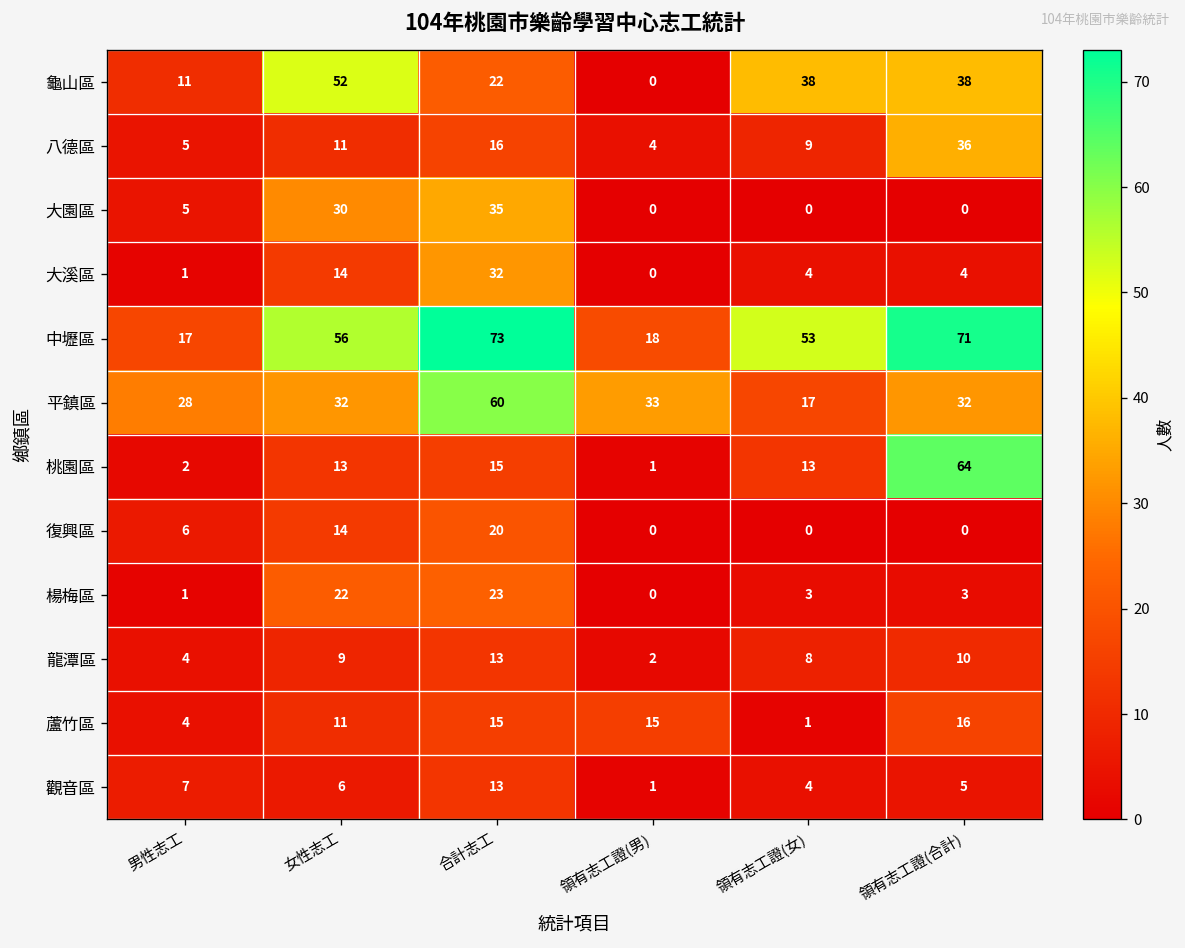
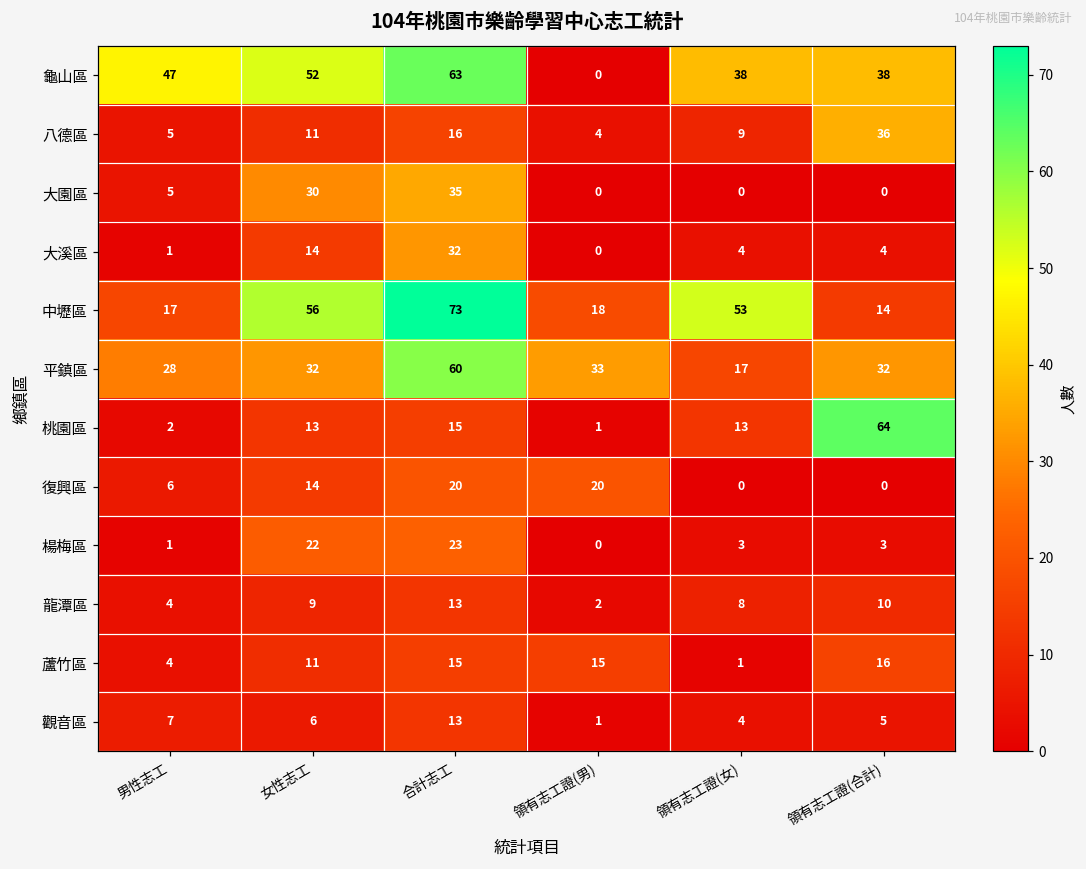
  {
    "龜山區": {
-     "男性志工": 11,
+     "男性志工": 47,
      "女性志工": 52,
-     "合計志工": 22,
+     "合計志工": 63,
      "領有志工證(男)": 0,
      "領有志工證(女)": 38,
      "領有志工證(合計)": 38
    },
    "八德區": {
      "男性志工": 5,
      "女性志工": 11,
      "合計志工": 16,
      "領有志工證(男)": 4,
      "領有志工證(女)": 9,
      "領有志工證(合計)": 36
    },
    "大園區": {
      "男性志工": 5,
      "女性志工": 30,
      "合計志工": 35,
      "領有志工證(男)": 0,
      "領有志工證(女)": 0,
      "領有志工證(合計)": 0
    },
    "大溪區": {
      "男性志工": 1,
      "女性志工": 14,
      "合計志工": 32,
      "領有志工證(男)": 0,
      "領有志工證(女)": 4,
      "領有志工證(合計)": 4
    },
    "中壢區": {
      "男性志工": 17,
      "女性志工": 56,
      "合計志工": 73,
      "領有志工證(男)": 18,
      "領有志工證(女)": 53,
-     "領有志工證(合計)": 71
+     "領有志工證(合計)": 14
    },
    "平鎮區": {
      "男性志工": 28,
      "女性志工": 32,
      "合計志工": 60,
      "領有志工證(男)": 33,
      "領有志工證(女)": 17,
      "領有志工證(合計)": 32
    },
    "桃園區": {
      "男性志工": 2,
      "女性志工": 13,
      "合計志工": 15,
      "領有志工證(男)": 1,
      "領有志工證(女)": 13,
      "領有志工證(合計)": 64
    },
    "復興區": {
      "男性志工": 6,
      "女性志工": 14,
      "合計志工": 20,
-     "領有志工證(男)": 0,
+     "領有志工證(男)": 20,
      "領有志工證(女)": 0,
      "領有志工證(合計)": 0
    },
    "楊梅區": {
      "男性志工": 1,
      "女性志工": 22,
      "合計志工": 23,
      "領有志工證(男)": 0,
      "領有志工證(女)": 3,
      "領有志工證(合計)": 3
    },
    "龍潭區": {
      "男性志工": 4,
      "女性志工": 9,
      "合計志工": 13,
      "領有志工證(男)": 2,
      "領有志工證(女)": 8,
      "領有志工證(合計)": 10
    },
    "蘆竹區": {
      "男性志工": 4,
      "女性志工": 11,
      "合計志工": 15,
      "領有志工證(男)": 15,
      "領有志工證(女)": 1,
      "領有志工證(合計)": 16
    },
    "觀音區": {
      "男性志工": 7,
      "女性志工": 6,
      "合計志工": 13,
      "領有志工證(男)": 1,
      "領有志工證(女)": 4,
      "領有志工證(合計)": 5
    }
  }
